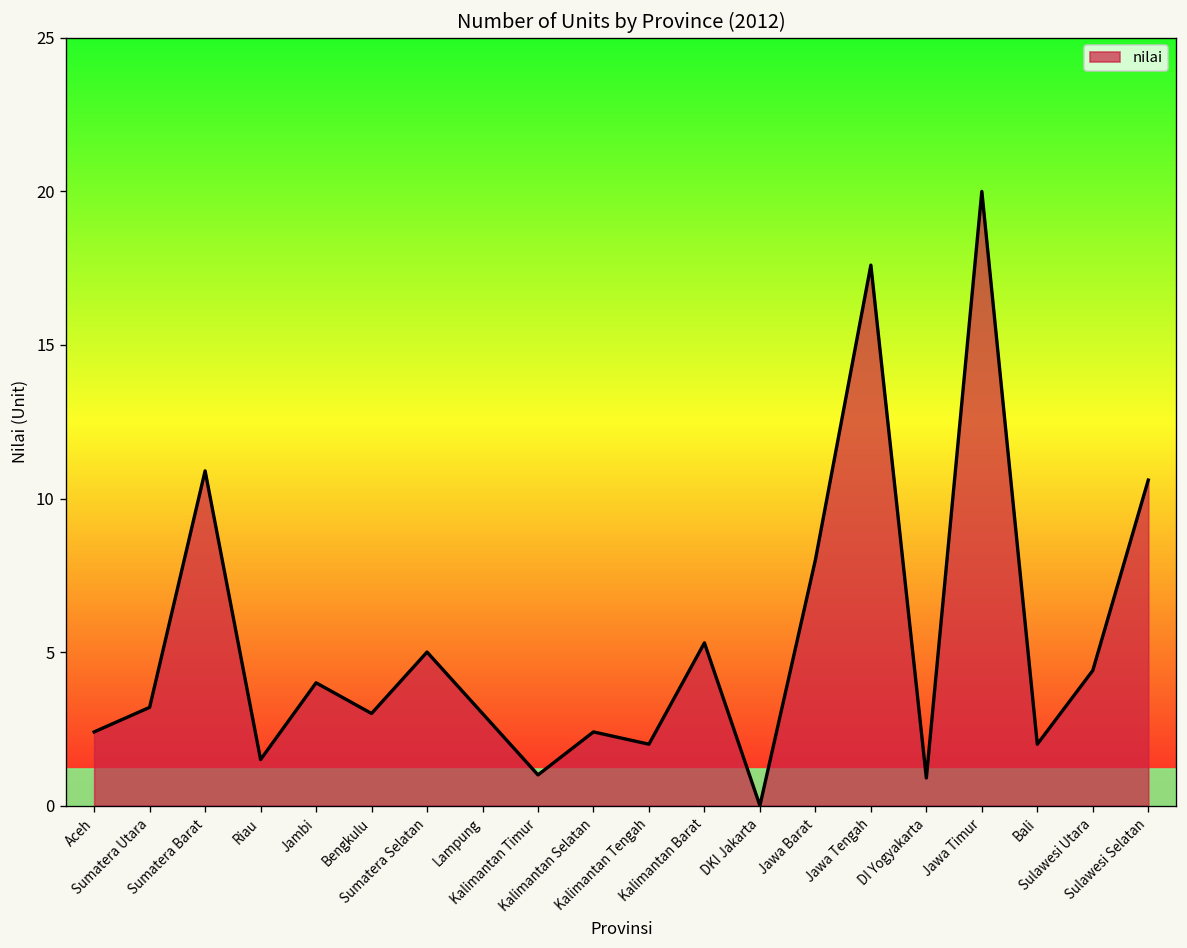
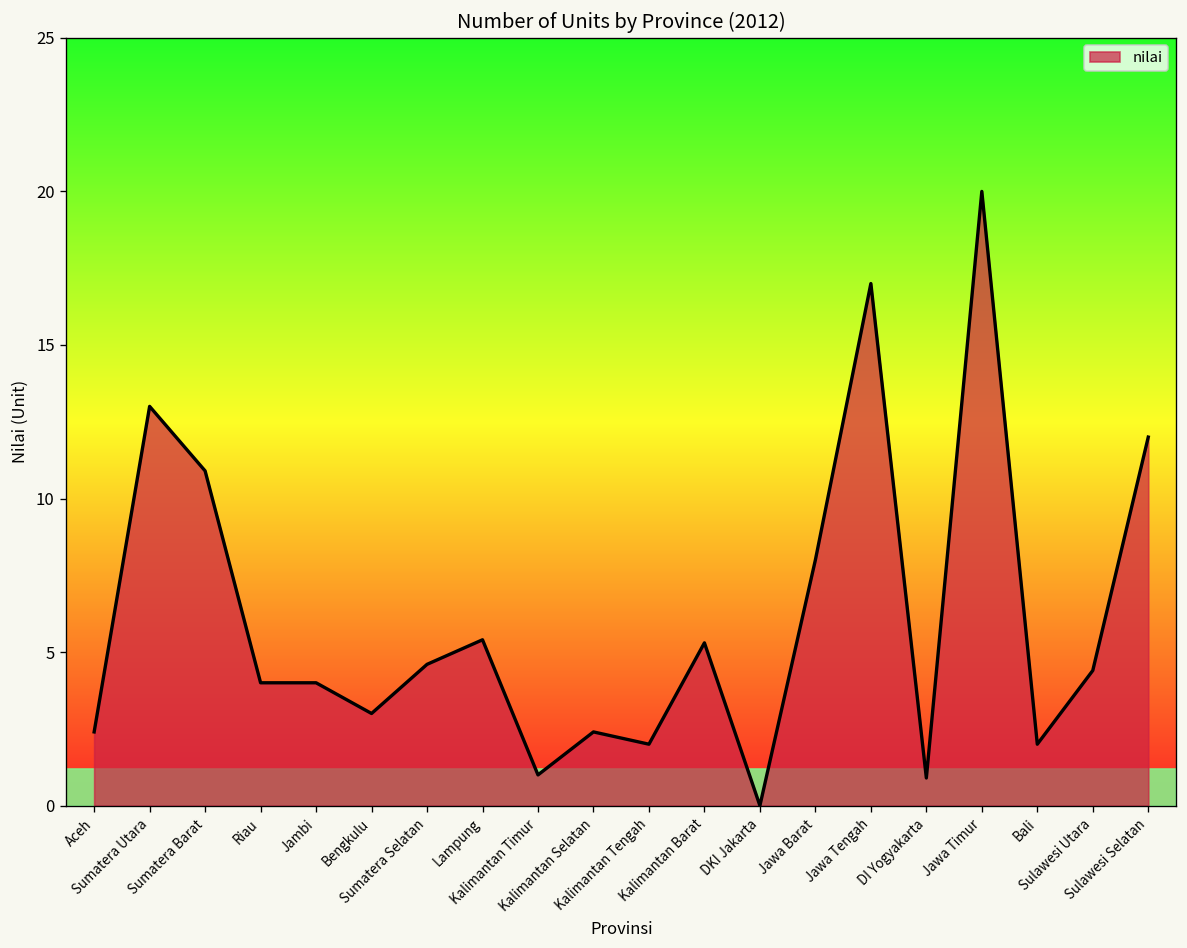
  {
    "Aceh": 2.4,
-   "Sumatera Utara": 3.2,
+   "Sumatera Utara": 13.0,
    "Sumatera Barat": 10.9,
-   "Riau": 1.5,
+   "Riau": 4.0,
    "Jambi": 4.0,
    "Bengkulu": 3.0,
-   "Sumatera Selatan": 5.0,
-   "Lampung": 3.0,
+   "Sumatera Selatan": 4.6,
+   "Lampung": 5.4,
    "Kalimantan Selatan": 2.4,
    "Kalimantan Tengah": 2.0,
    "Kalimantan Barat": 5.3,
    "Jawa Barat": 8.0,
-   "Jawa Tengah": 17.6,
+   "Jawa Tengah": 17.0,
    "Jawa Timur": 20.0,
    "Bali": 2.0,
    "Sulawesi Utara": 4.4,
-   "Sulawesi Selatan": 10.6
+   "Sulawesi Selatan": 12.0
  }
